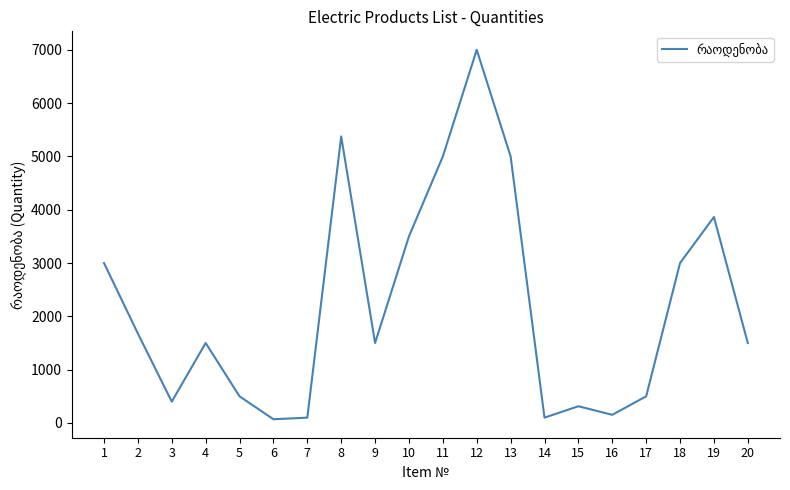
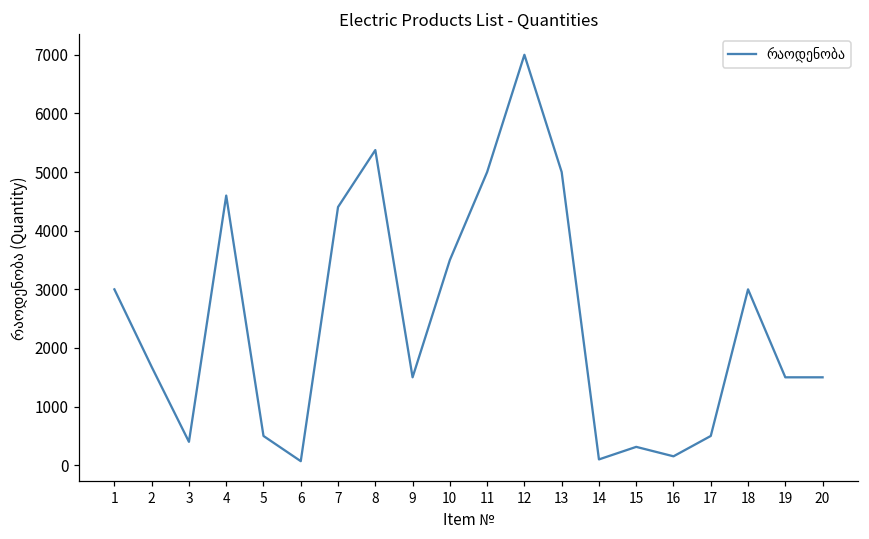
  {
    "1": 3000,
    "2": 1700,
    "3": 400,
-   "4": 1500,
+   "4": 4600,
    "5": 500,
    "6": 100,
-   "7": 100,
+   "7": 4400,
    "8": 5400,
    "9": 1500,
    "10": 3500,
    "11": 5000,
    "12": 7000,
    "13": 5000,
    "14": 100,
    "15": 300,
    "16": 200,
    "17": 500,
    "18": 3000,
-   "19": 3900,
+   "19": 1500,
    "20": 1500
  }
